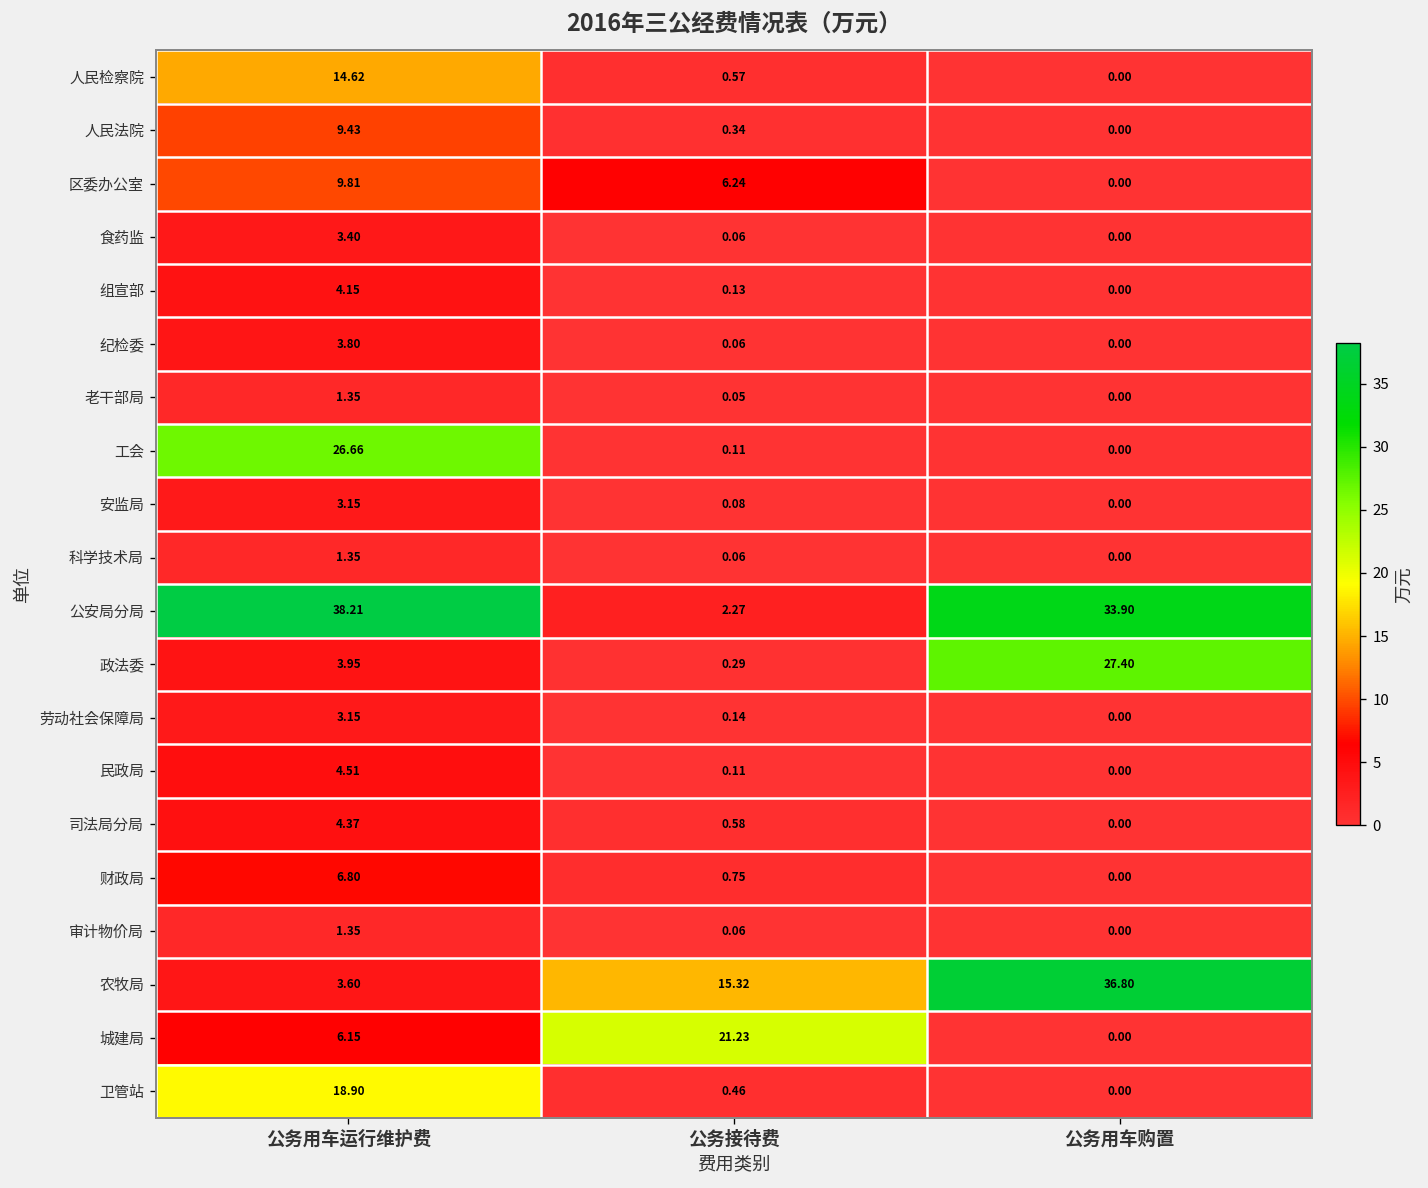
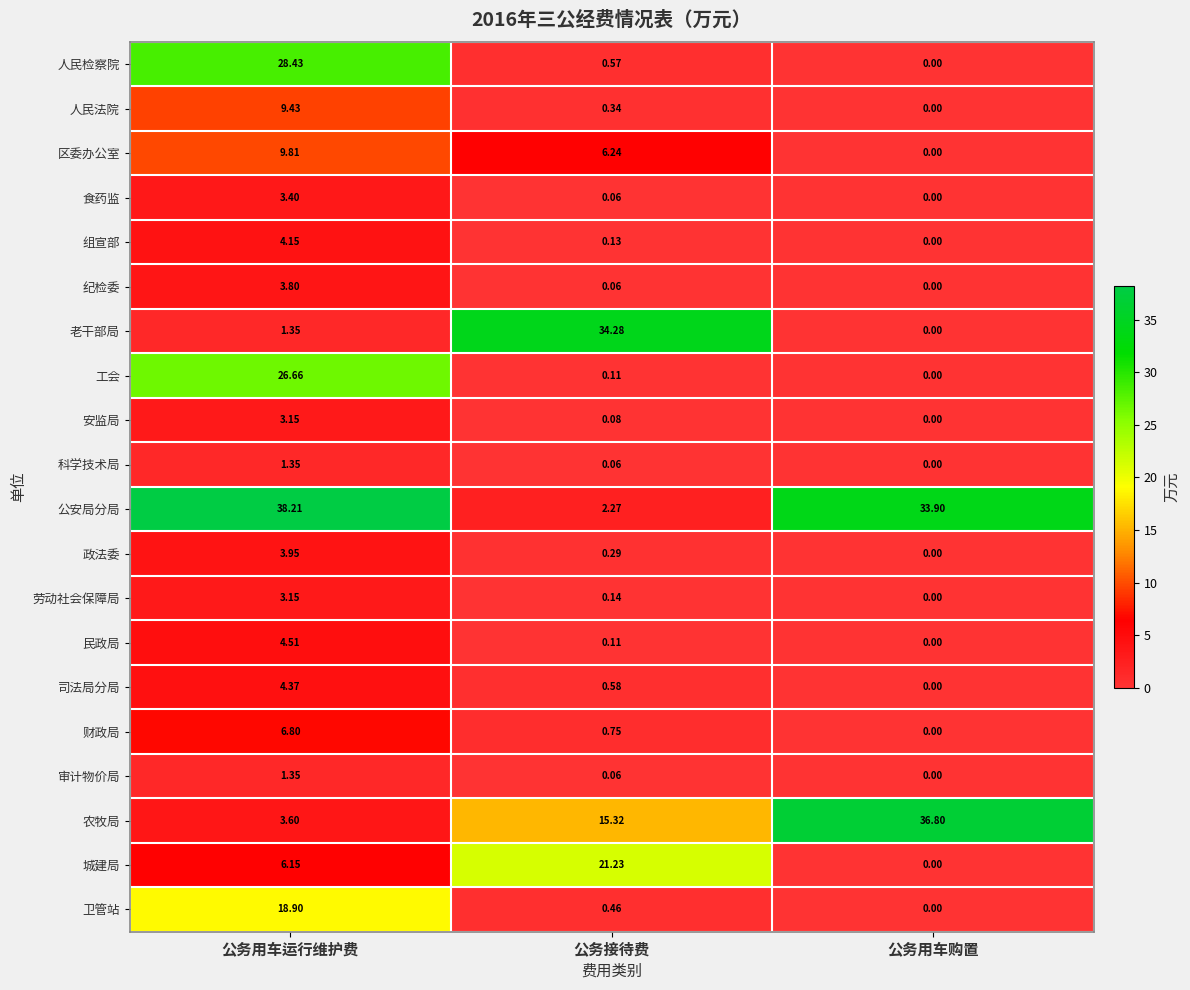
  {
    "人民检察院": {
-     "公务用车运行维护费": 14.62,
+     "公务用车运行维护费": 28.43,
      "公务接待费": 0.57,
      "公务用车购置": 0.00
    },
    "人民法院": {
      "公务用车运行维护费": 9.43,
      "公务接待费": 0.34,
      "公务用车购置": 0.00
    },
    "区委办公室": {
      "公务用车运行维护费": 9.81,
      "公务接待费": 6.24,
      "公务用车购置": 0.00
    },
    "食药监": {
      "公务用车运行维护费": 3.40,
      "公务接待费": 0.06,
      "公务用车购置": 0.00
    },
    "组宣部": {
      "公务用车运行维护费": 4.15,
      "公务接待费": 0.13,
      "公务用车购置": 0.00
    },
    "纪检委": {
      "公务用车运行维护费": 3.80,
      "公务接待费": 0.06,
      "公务用车购置": 0.00
    },
    "老干部局": {
      "公务用车运行维护费": 1.35,
-     "公务接待费": 0.05,
+     "公务接待费": 34.28,
      "公务用车购置": 0.00
    },
    "工会": {
      "公务用车运行维护费": 26.66,
      "公务接待费": 0.11,
      "公务用车购置": 0.00
    },
    "安监局": {
      "公务用车运行维护费": 3.15,
      "公务接待费": 0.08,
      "公务用车购置": 0.00
    },
    "科学技术局": {
      "公务用车运行维护费": 1.35,
      "公务接待费": 0.06,
      "公务用车购置": 0.00
    },
    "公安局分局": {
      "公务用车运行维护费": 38.21,
      "公务接待费": 2.27,
      "公务用车购置": 33.90
    },
    "政法委": {
      "公务用车运行维护费": 3.95,
      "公务接待费": 0.29,
-     "公务用车购置": 27.40
+     "公务用车购置": 0.00
    },
    "劳动社会保障局": {
      "公务用车运行维护费": 3.15,
      "公务接待费": 0.14,
      "公务用车购置": 0.00
    },
    "民政局": {
      "公务用车运行维护费": 4.51,
      "公务接待费": 0.11,
      "公务用车购置": 0.00
    },
    "司法局分局": {
      "公务用车运行维护费": 4.37,
      "公务接待费": 0.58,
      "公务用车购置": 0.00
    },
    "财政局": {
      "公务用车运行维护费": 6.80,
      "公务接待费": 0.75,
      "公务用车购置": 0.00
    },
    "审计物价局": {
      "公务用车运行维护费": 1.35,
      "公务接待费": 0.06,
      "公务用车购置": 0.00
    },
    "农牧局": {
      "公务用车运行维护费": 3.60,
      "公务接待费": 15.32,
      "公务用车购置": 36.80
    },
    "城建局": {
      "公务用车运行维护费": 6.15,
      "公务接待费": 21.23,
      "公务用车购置": 0.00
    },
    "卫管站": {
      "公务用车运行维护费": 18.90,
      "公务接待费": 0.46,
      "公务用车购置": 0.00
    }
  }
